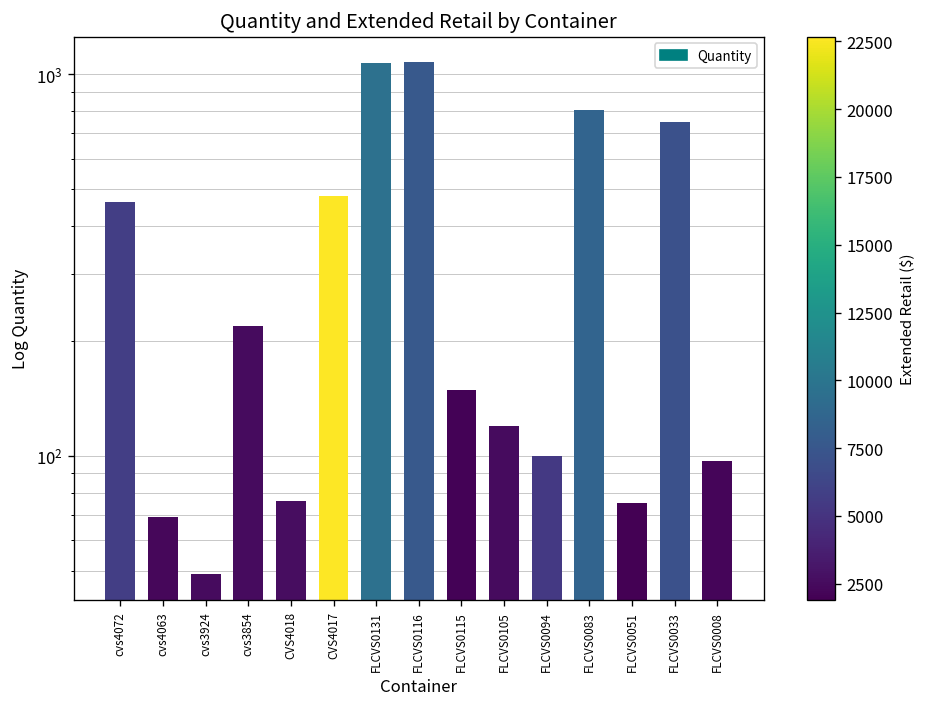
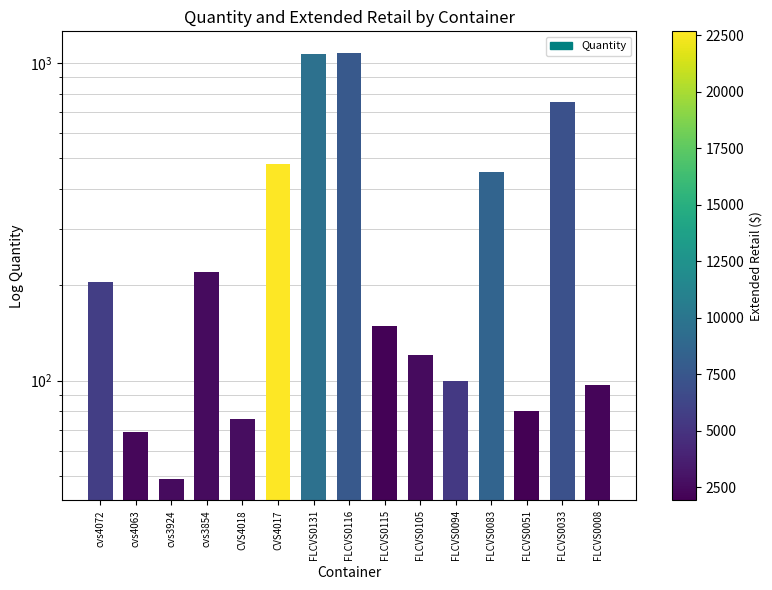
  {
-   "cvs4072": 460,
+   "cvs4072": 200,
    "cvs4063": 69,
    "cvs3924": 49,
    "cvs3854": 220,
    "CVS4018": 76,
    "CVS4017": 480,
    "FLCVS0131": 1070,
    "FLCVS0116": 1080,
    "FLCVS0115": 150,
    "FLCVS0105": 120,
    "FLCVS0094": 100,
-   "FLCVS0083": 800,
-   "FLCVS0051": 75,
+   "FLCVS0083": 450,
+   "FLCVS0051": 80,
    "FLCVS0033": 750,
    "FLCVS0008": 97
  }
